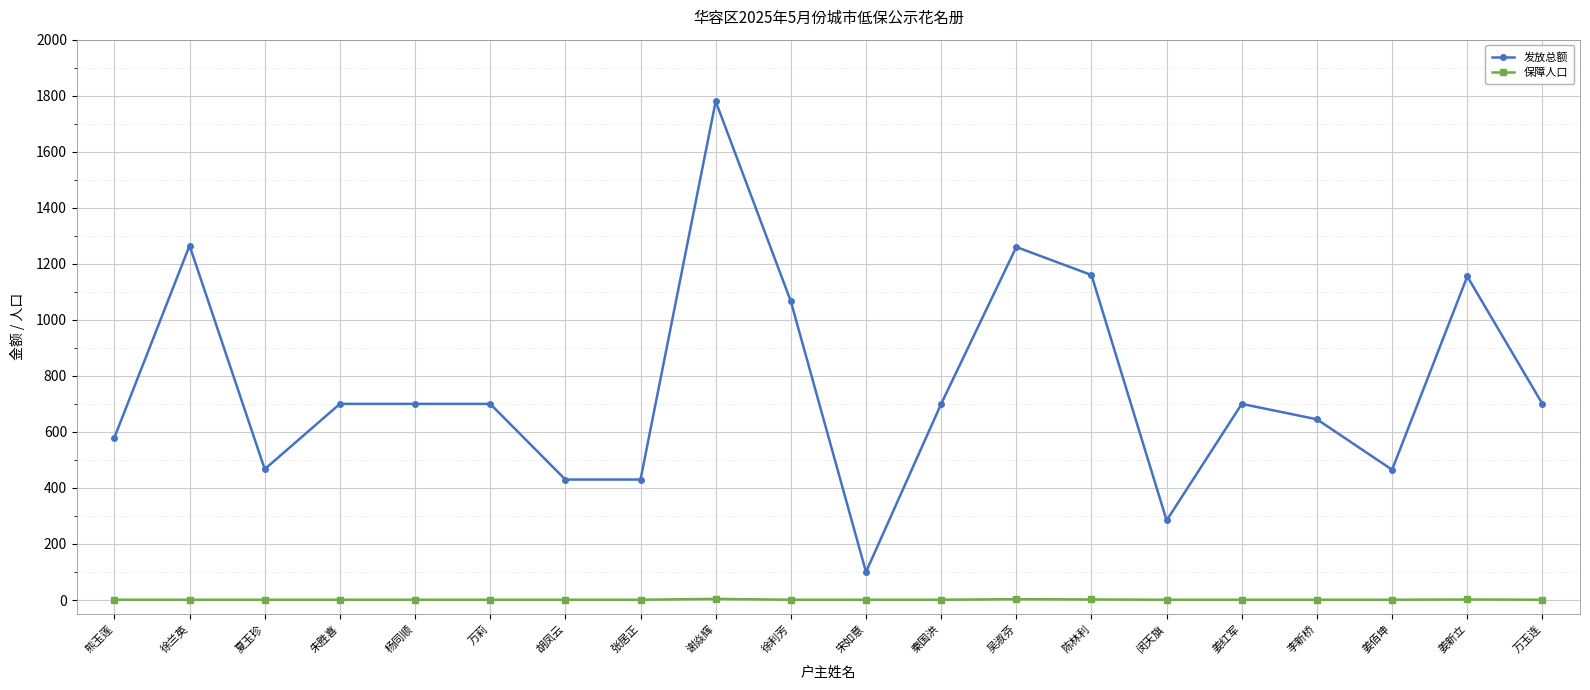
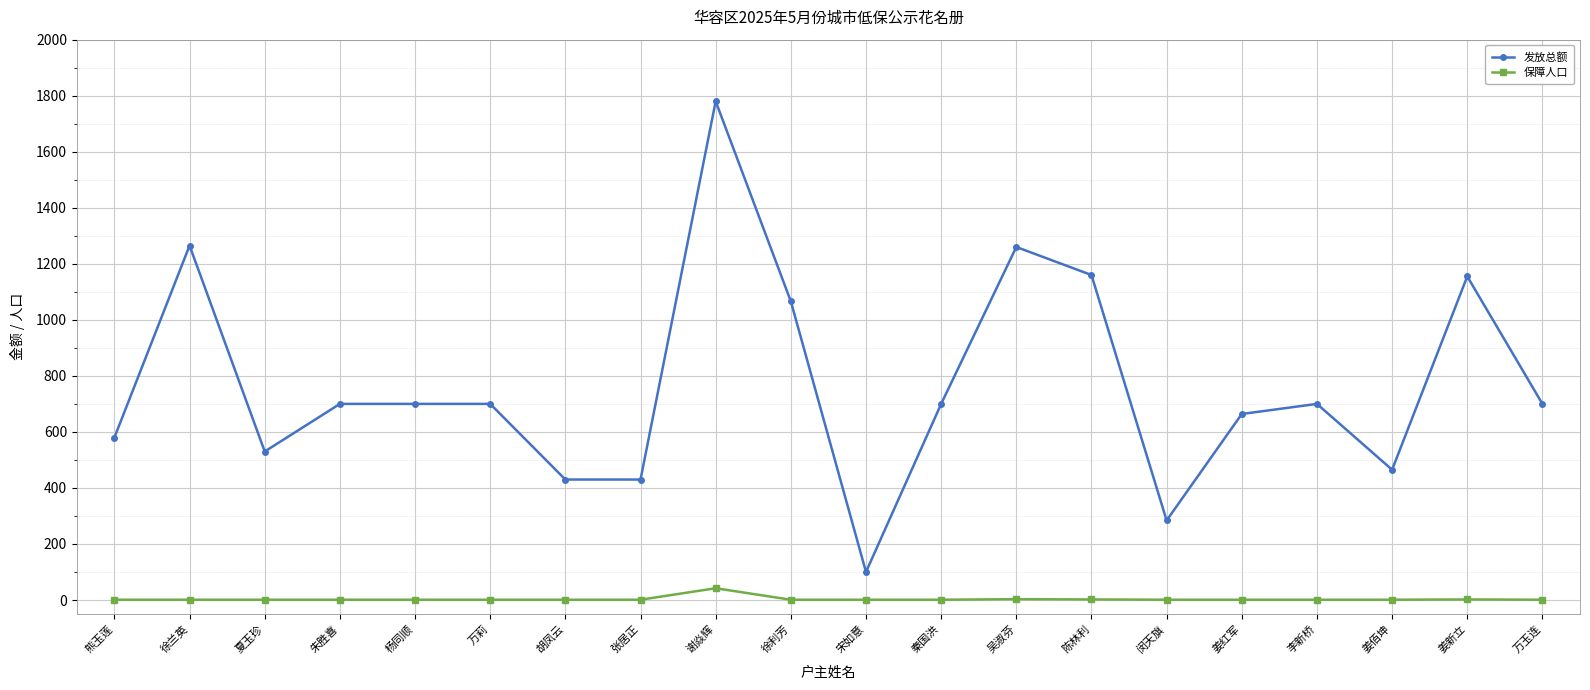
  {
    "发放总额": {
      "熊玉莲": 580,
      "徐兰英": 1270,
-     "夏玉珍": 470,
+     "夏玉珍": 530,
      "朱胜喜": 700,
      "杨同顺": 700,
      "万莉": 700,
      "胡凤云": 430,
      "张居正": 430,
      "谢焱辉": 1780,
      "徐利芳": 1070,
      "宋如意": 100,
      "秦国洪": 700,
      "吴淑芬": 1260,
      "陈林利": 1160,
      "闵天旗": 280,
-     "姜红军": 700,
-     "李新桥": 650,
+     "姜红军": 660,
+     "李新桥": 700,
      "姜佰坤": 470,
      "姜新立": 1160,
      "万玉连": 700
    },
    "保障人口": {
      "熊玉莲": 0,
      "徐兰英": 0,
      "夏玉珍": 0,
      "朱胜喜": 0,
      "杨同顺": 0,
      "万莉": 0,
      "胡凤云": 0,
      "张居正": 0,
-     "谢焱辉": 0,
+     "谢焱辉": 40,
      "徐利芳": 0,
      "宋如意": 0,
      "秦国洪": 0,
      "吴淑芬": 0,
      "陈林利": 0,
      "闵天旗": 0,
      "姜红军": 0,
      "李新桥": 0,
      "姜佰坤": 0,
      "姜新立": 0,
      "万玉连": 0
    }
  }
